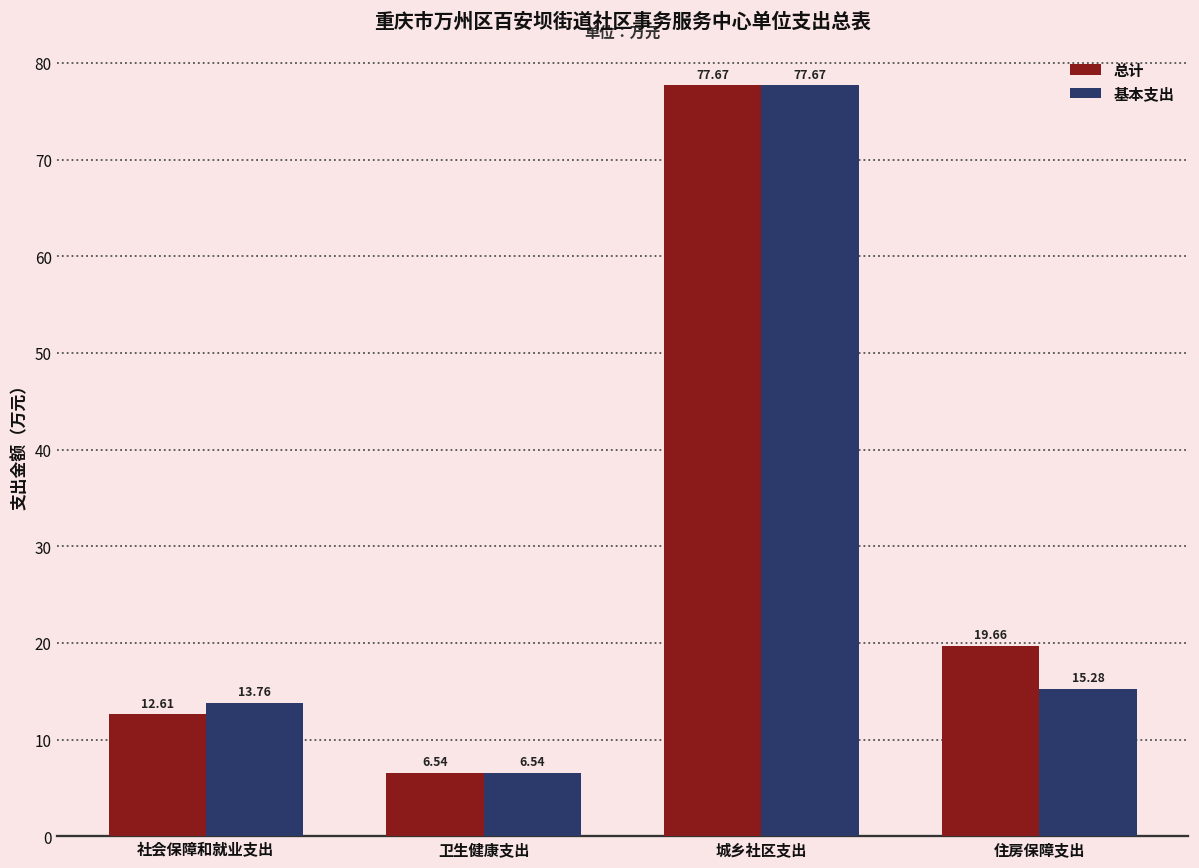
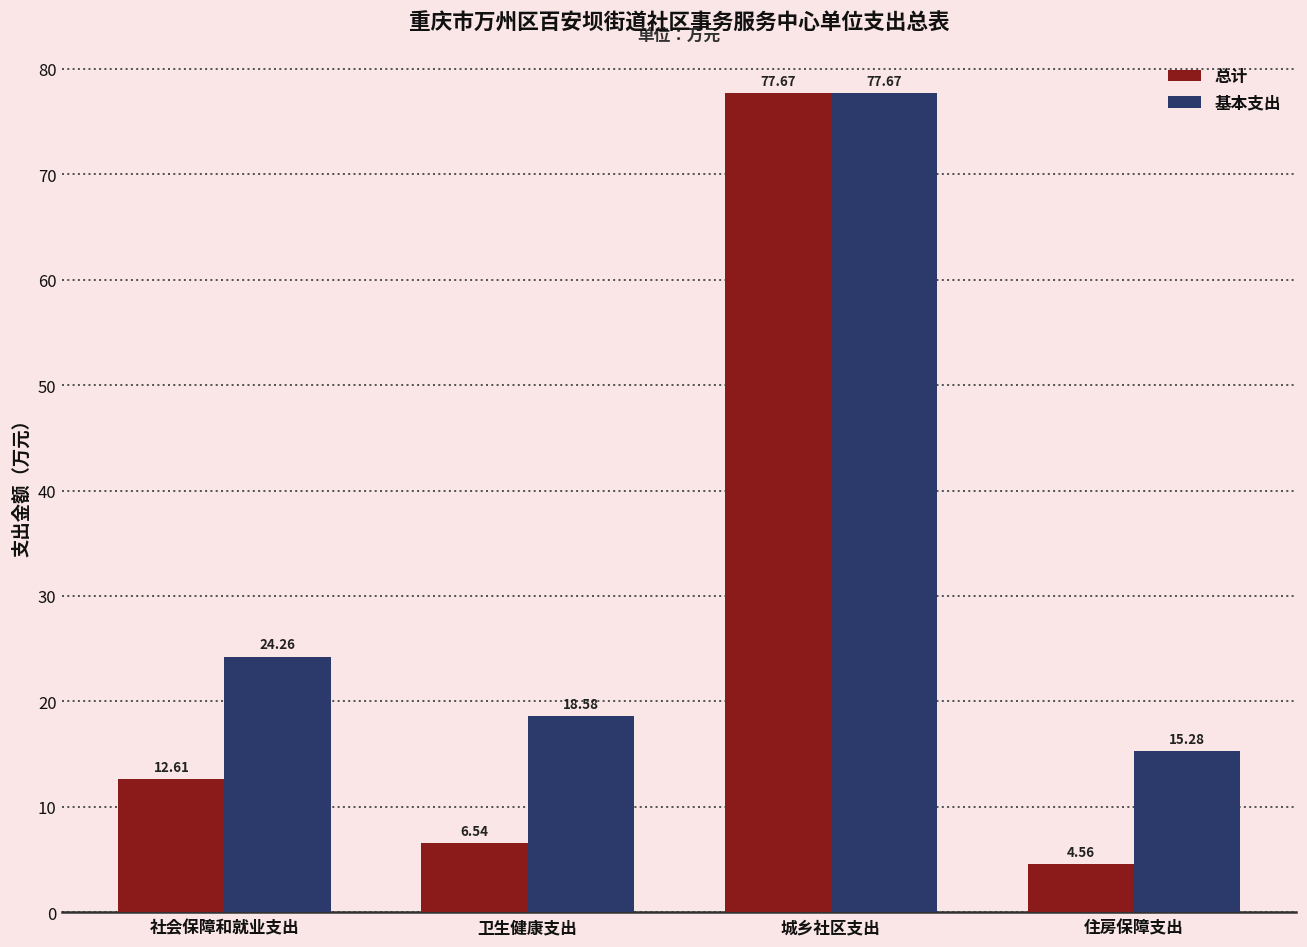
  {
    "总计": {
      "社会保障和就业支出": 12.61,
      "卫生健康支出": 6.54,
      "城乡社区支出": 77.67,
-     "住房保障支出": 19.66
+     "住房保障支出": 4.56
    },
    "基本支出": {
-     "社会保障和就业支出": 13.76,
-     "卫生健康支出": 6.54,
+     "社会保障和就业支出": 24.26,
+     "卫生健康支出": 18.58,
      "城乡社区支出": 77.67,
      "住房保障支出": 15.28
    }
  }
